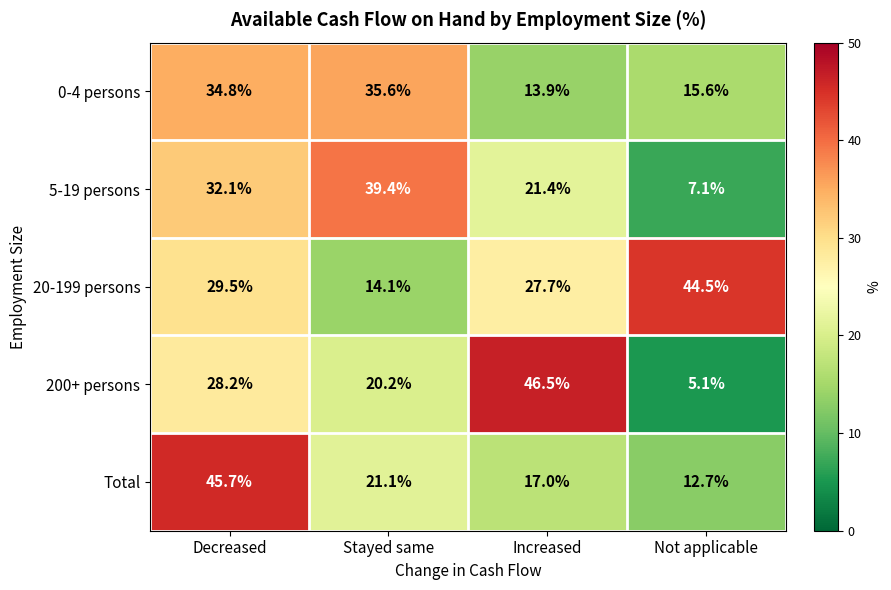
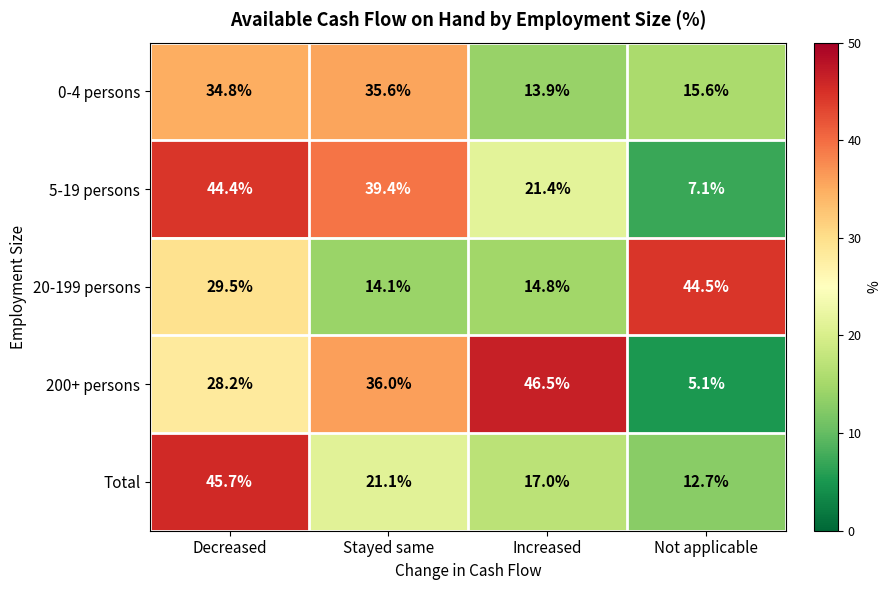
  {
    "0-4 persons": {
      "Decreased": "34.8%",
      "Stayed same": "35.6%",
      "Increased": "13.9%",
      "Not applicable": "15.6%"
    },
    "5-19 persons": {
-     "Decreased": "32.1%",
+     "Decreased": "44.4%",
      "Stayed same": "39.4%",
      "Increased": "21.4%",
      "Not applicable": "7.1%"
    },
    "20-199 persons": {
      "Decreased": "29.5%",
      "Stayed same": "14.1%",
-     "Increased": "27.7%",
+     "Increased": "14.8%",
      "Not applicable": "44.5%"
    },
    "200+ persons": {
      "Decreased": "28.2%",
-     "Stayed same": "20.2%",
+     "Stayed same": "36.0%",
      "Increased": "46.5%",
      "Not applicable": "5.1%"
    },
    "Total": {
      "Decreased": "45.7%",
      "Stayed same": "21.1%",
      "Increased": "17.0%",
      "Not applicable": "12.7%"
    }
  }
